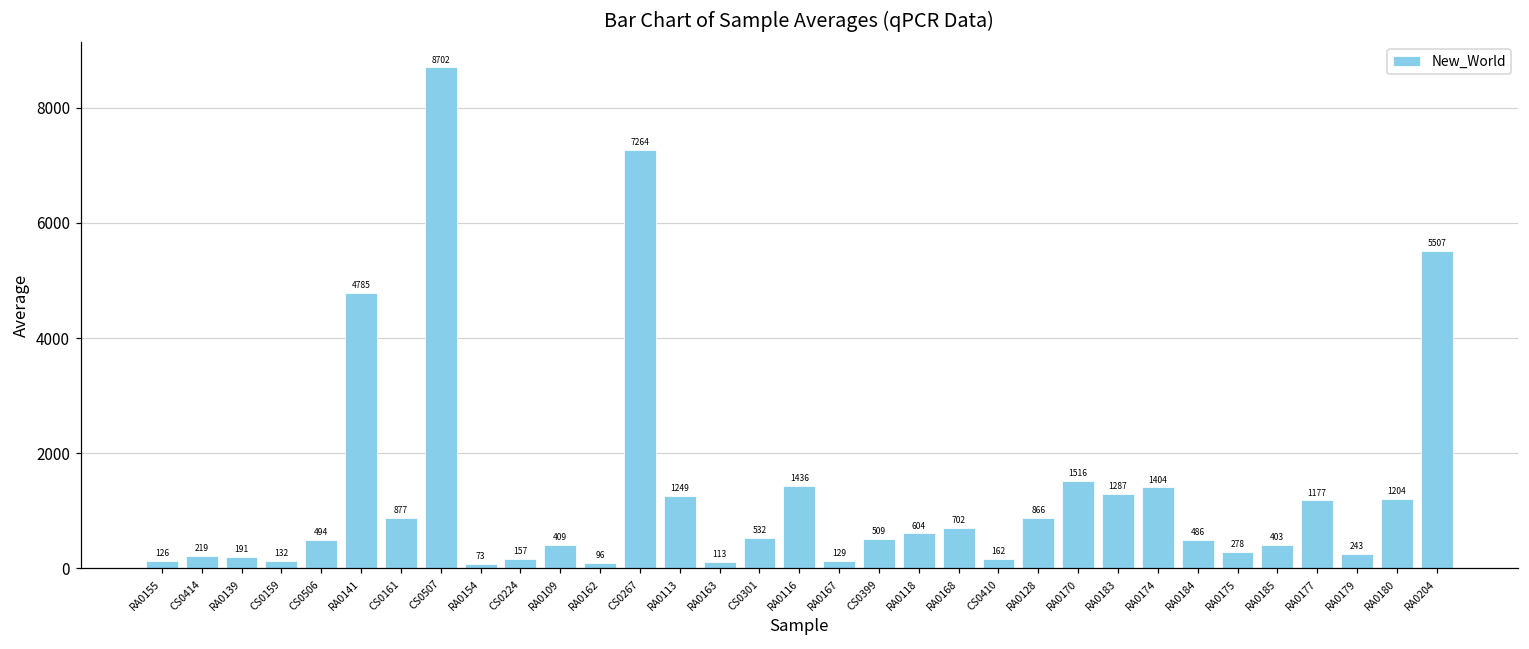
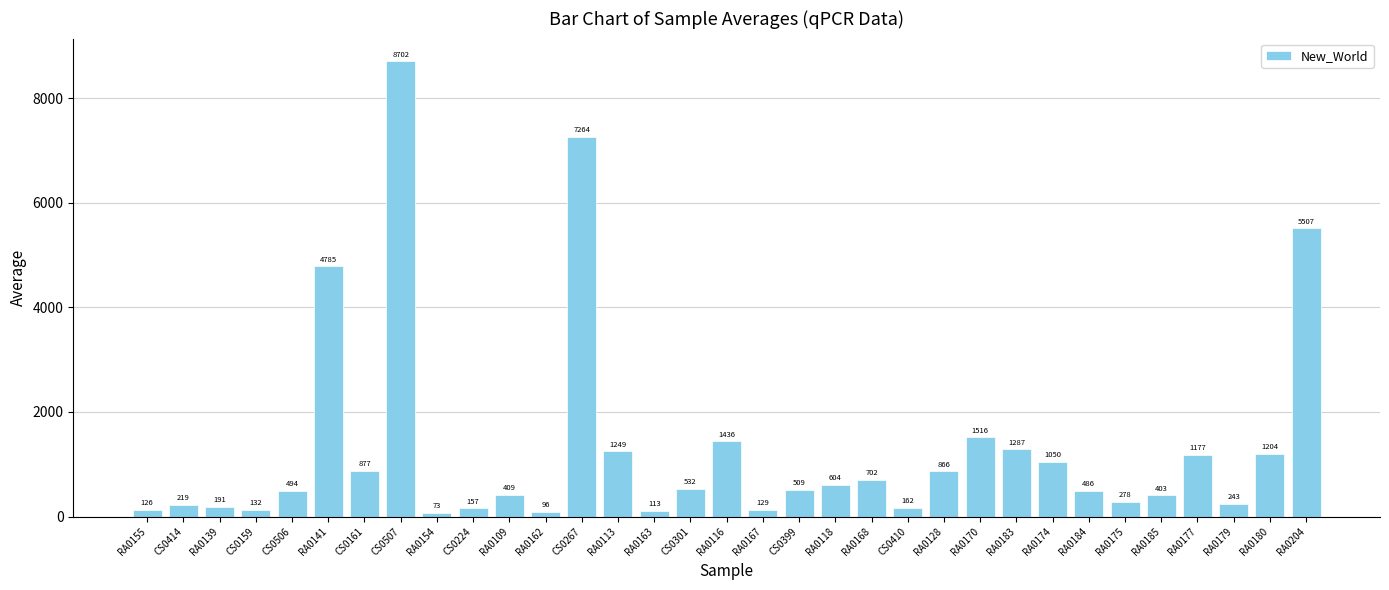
  {
    "RA0155": 126,
    "CS0414": 219,
    "RA0139": 191,
    "CS0159": 132,
    "CS0506": 494,
    "RA0141": 4785,
    "CS0161": 877,
    "CS0507": 8702,
    "RA0154": 73,
    "CS0224": 157,
    "RA0109": 409,
    "RA0162": 96,
    "CS0267": 7264,
    "RA0113": 1249,
    "RA0163": 113,
    "CS0301": 532,
    "RA0116": 1436,
    "RA0167": 129,
    "CS0399": 509,
    "RA0118": 604,
    "RA0168": 702,
    "CS0410": 162,
    "RA0128": 866,
    "RA0170": 1516,
    "RA0183": 1287,
-   "RA0174": 1404,
+   "RA0174": 1050,
    "RA0184": 486,
    "RA0175": 278,
    "RA0185": 403,
    "RA0177": 1177,
    "RA0179": 243,
    "RA0180": 1204,
    "RA0204": 5507
  }
